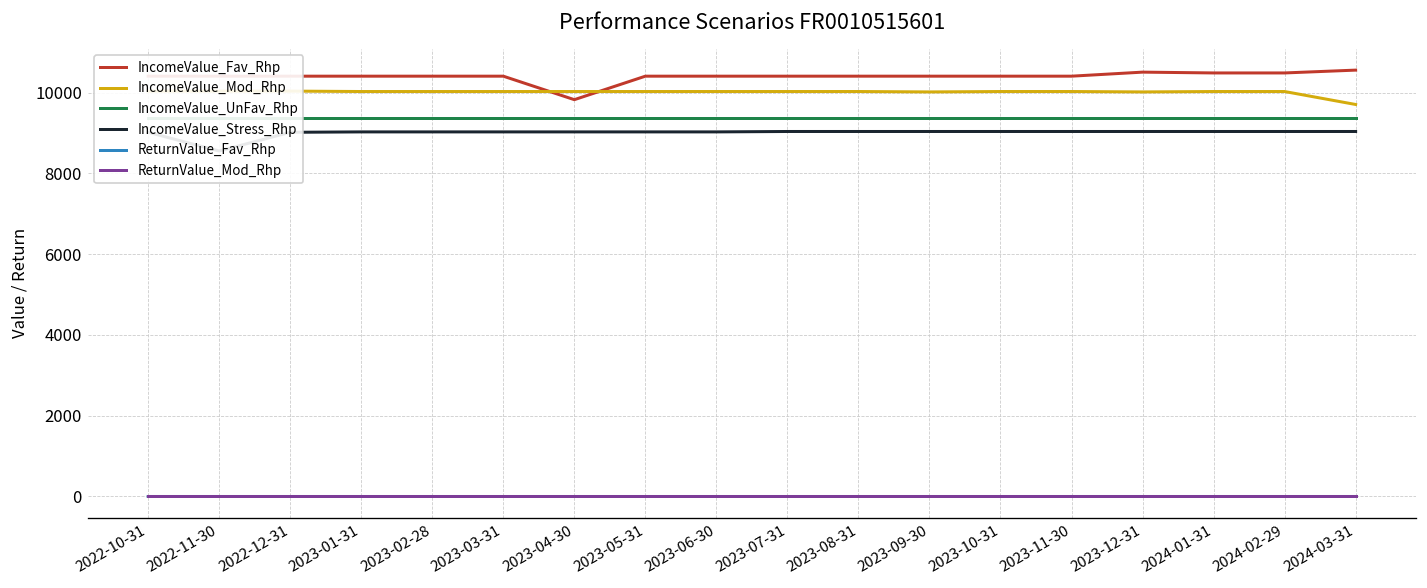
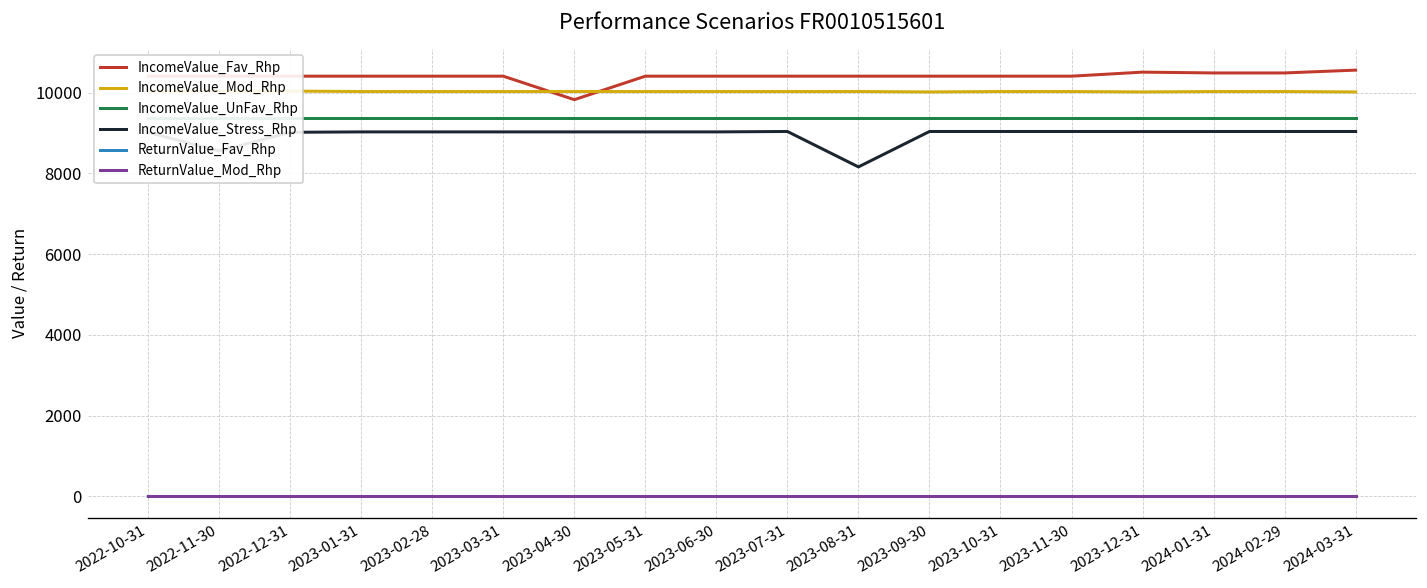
  {
    "IncomeValue_Fav_Rhp": {
      "2023-01-31": 10400,
      "2023-02-28": 10400,
      "2023-03-31": 10400,
      "2023-04-30": 9800,
      "2023-05-31": 10400,
      "2023-06-30": 10400,
      "2023-07-31": 10400,
      "2023-08-31": 10400,
      "2023-09-30": 10400,
      "2023-10-31": 10400,
      "2023-11-30": 10400,
      "2023-12-31": 10500,
      "2024-01-31": 10500,
      "2024-02-29": 10500,
      "2024-03-31": 10600
    },
    "IncomeValue_Mod_Rhp": {
      "2023-01-31": 10000,
      "2023-02-28": 10000,
      "2023-03-31": 10000,
      "2023-04-30": 10000,
      "2023-05-31": 10000,
      "2023-06-30": 10000,
      "2023-07-31": 10000,
      "2023-08-31": 10000,
      "2023-09-30": 10000,
      "2023-10-31": 10000,
      "2023-11-30": 10000,
      "2023-12-31": 10000,
      "2024-01-31": 10000,
      "2024-02-29": 10000,
-     "2024-03-31": 9700
+     "2024-03-31": 10000
    },
    "IncomeValue_UnFav_Rhp": {
      "2023-01-31": 9400,
      "2023-02-28": 9400,
      "2023-03-31": 9400,
      "2023-04-30": 9400,
      "2023-05-31": 9400,
      "2023-06-30": 9400,
      "2023-07-31": 9400,
      "2023-08-31": 9400,
      "2023-09-30": 9400,
      "2023-10-31": 9400,
      "2023-11-30": 9400,
      "2023-12-31": 9400,
      "2024-01-31": 9400,
      "2024-02-29": 9400,
      "2024-03-31": 9400
    },
    "IncomeValue_Stress_Rhp": {
      "2023-01-31": 9000,
      "2023-02-28": 9000,
      "2023-03-31": 9000,
      "2023-04-30": 9000,
      "2023-05-31": 9000,
      "2023-06-30": 9000,
      "2023-07-31": 9000,
-     "2023-08-31": 9000,
+     "2023-08-31": 8200,
      "2023-09-30": 9000,
      "2023-10-31": 9000,
      "2023-11-30": 9000,
      "2023-12-31": 9000,
      "2024-01-31": 9000,
      "2024-02-29": 9000,
      "2024-03-31": 9000
    },
    "ReturnValue_Mod_Rhp": {
      "2022-10-31": 0,
      "2022-11-30": 0,
      "2022-12-31": 0,
      "2023-01-31": 0,
      "2023-02-28": 0,
      "2023-03-31": 0,
      "2023-04-30": 0,
      "2023-05-31": 0,
      "2023-06-30": 0,
      "2023-07-31": 0,
      "2023-08-31": 0,
      "2023-09-30": 0,
      "2023-10-31": 0,
      "2023-11-30": 0,
      "2023-12-31": 0,
      "2024-01-31": 0,
      "2024-02-29": 0,
      "2024-03-31": 0
    }
  }
